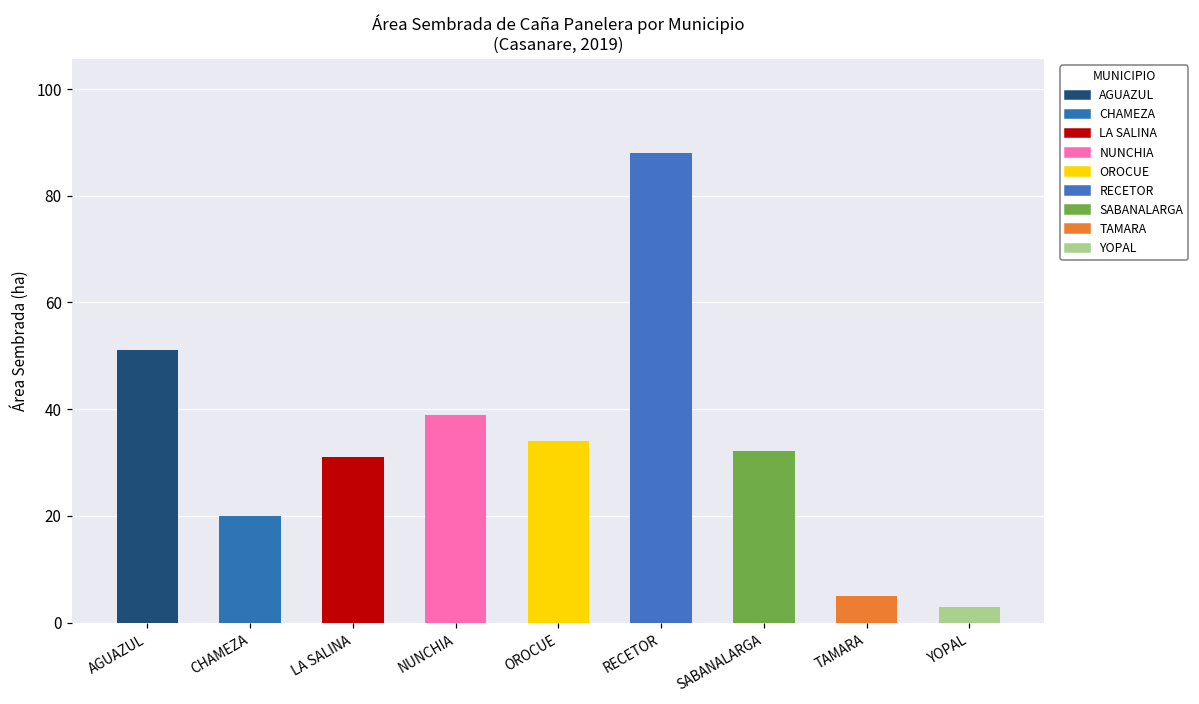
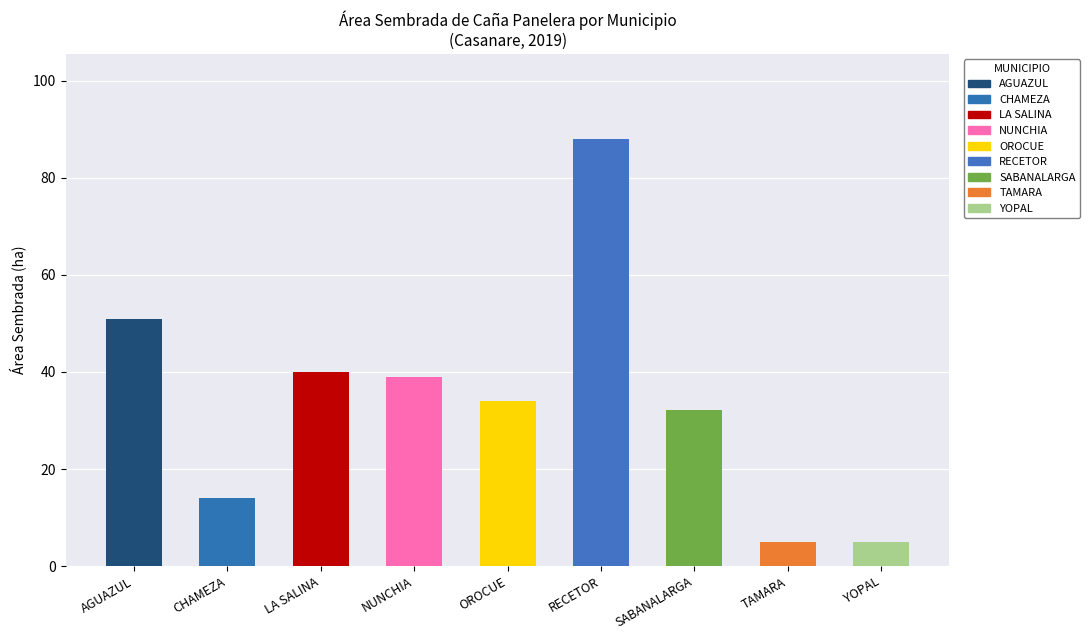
  {
    "AGUAZUL": 51,
-   "CHAMEZA": 20,
-   "LA SALINA": 31,
+   "CHAMEZA": 14,
+   "LA SALINA": 40,
    "NUNCHIA": 39,
    "OROCUE": 34,
    "RECETOR": 88,
    "SABANALARGA": 32,
    "TAMARA": 5,
-   "YOPAL": 3
+   "YOPAL": 5
  }
